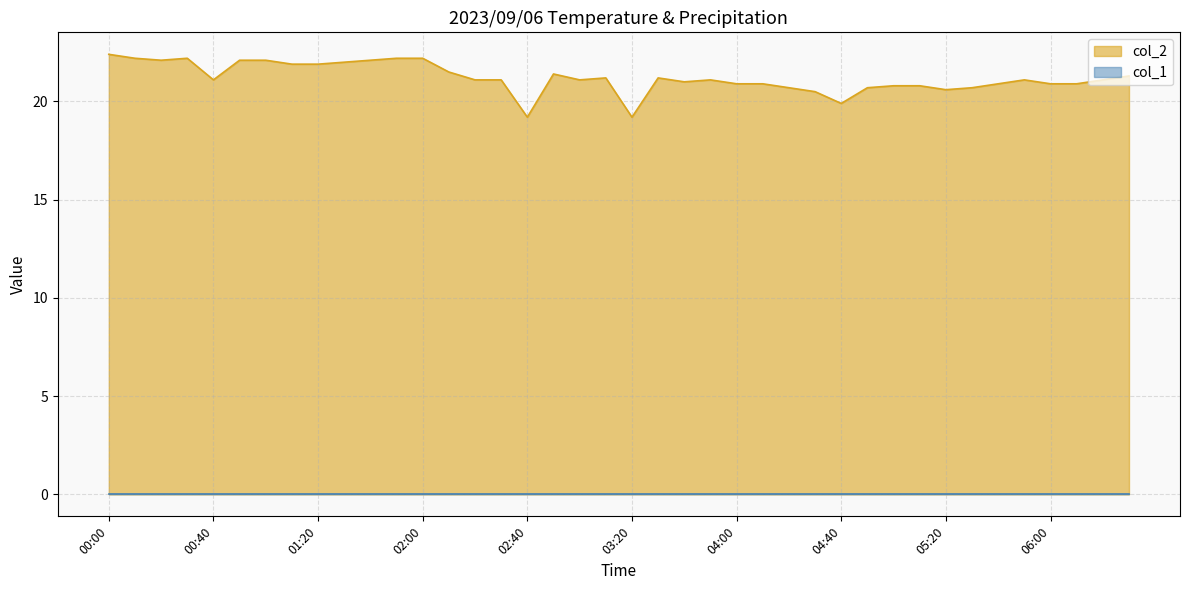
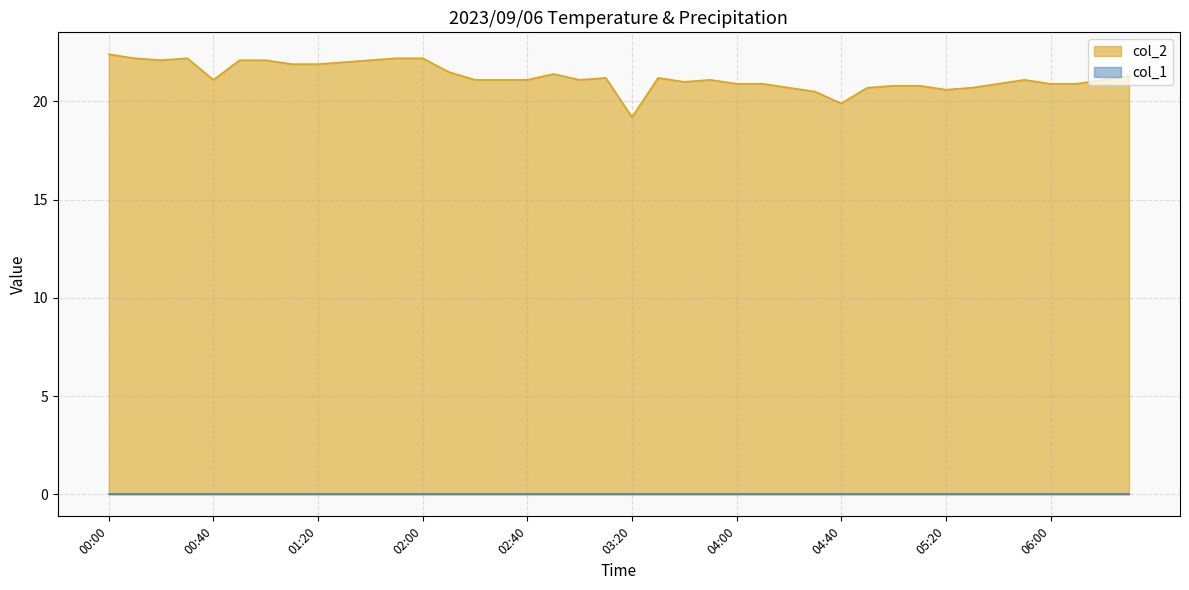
  {
    "col_2": {
      "00:00": 22.4,
      "00:40": 21.1,
      "01:20": 21.9,
      "02:00": 22.2,
-     "02:40": 19.2,
+     "02:40": 21.1,
      "03:20": 19.2,
      "04:00": 20.9,
      "04:40": 19.9,
      "05:20": 20.6,
      "06:00": 20.9
    },
    "col_1": {
      "00:00": 0.0,
      "00:40": 0.0,
      "01:20": 0.0,
      "02:00": 0.0,
      "02:40": 0.0,
      "03:20": 0.0,
      "04:00": 0.0,
      "04:40": 0.0,
      "05:20": 0.0,
      "06:00": 0.0
    }
  }
